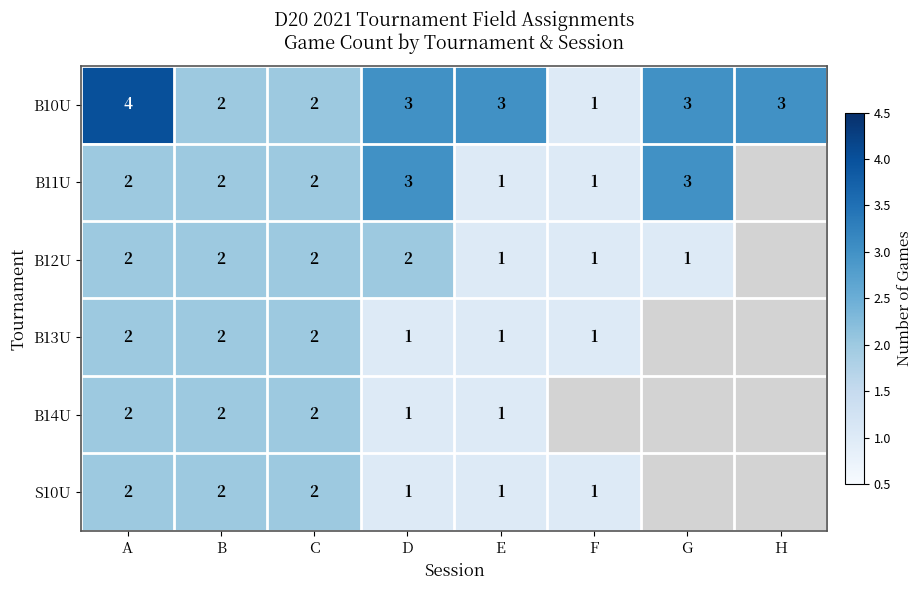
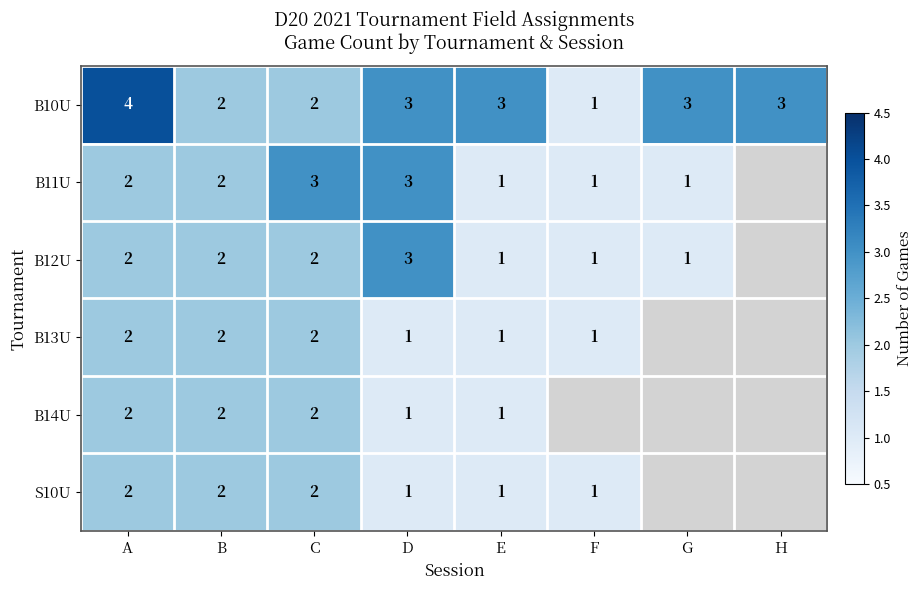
  {
    "B10U": {
      "A": 4,
      "B": 2,
      "C": 2,
      "D": 3,
      "E": 3,
      "F": 1,
      "G": 3,
      "H": 3
    },
    "B11U": {
      "A": 2,
      "B": 2,
-     "C": 2,
+     "C": 3,
      "D": 3,
      "E": 1,
      "F": 1,
-     "G": 3
+     "G": 1
    },
    "B12U": {
      "A": 2,
      "B": 2,
      "C": 2,
-     "D": 2,
+     "D": 3,
      "E": 1,
      "F": 1,
      "G": 1
    },
    "B13U": {
      "A": 2,
      "B": 2,
      "C": 2,
      "D": 1,
      "E": 1,
      "F": 1
    },
    "B14U": {
      "A": 2,
      "B": 2,
      "C": 2,
      "D": 1,
      "E": 1
    },
    "S10U": {
      "A": 2,
      "B": 2,
      "C": 2,
      "D": 1,
      "E": 1,
      "F": 1
    }
  }
